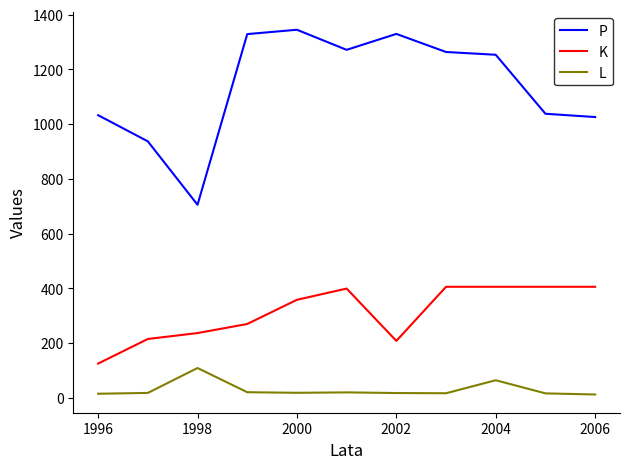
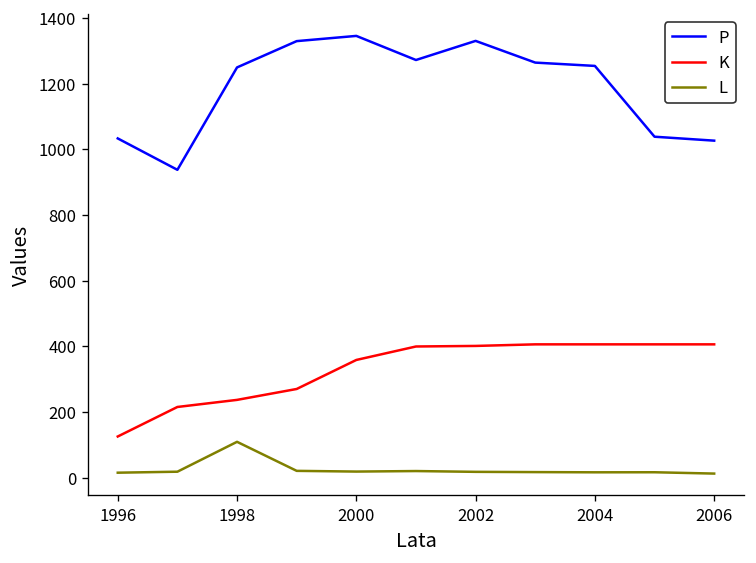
  {
    "P": {
      "1996": 1030,
-     "1998": 710,
+     "1998": 1250,
      "2000": 1350,
      "2002": 1330,
      "2004": 1250,
      "2006": 1030
    },
    "K": {
      "1996": 130,
      "1998": 240,
      "2000": 360,
-     "2002": 210,
+     "2002": 400,
      "2004": 410,
      "2006": 410
    },
    "L": {
      "1996": 20,
      "1998": 110,
      "2000": 20,
      "2002": 20,
-     "2004": 60,
+     "2004": 20,
      "2006": 10
    }
  }
